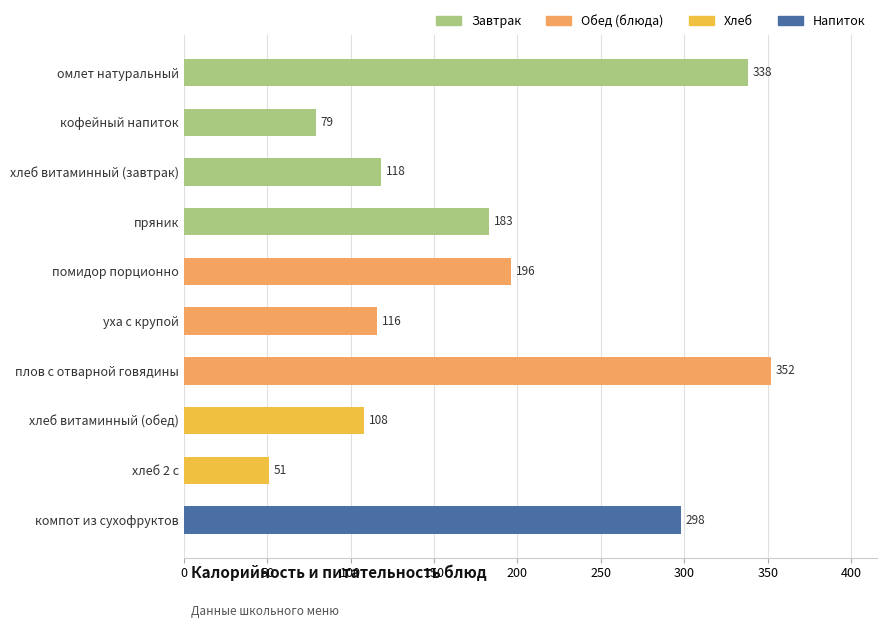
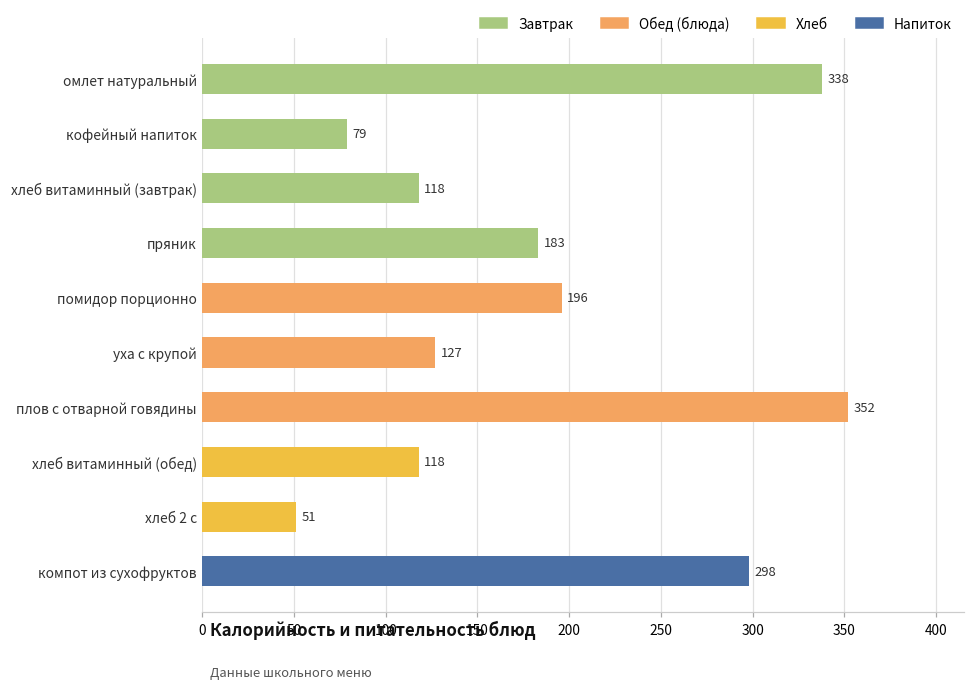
  {
    "омлет натуральный": 338,
    "кофейный напиток": 79,
    "хлеб витаминный (завтрак)": 118,
    "пряник": 183,
    "помидор порционно": 196,
-   "уха с крупой": 116,
+   "уха с крупой": 127,
    "плов с отварной говядины": 352,
-   "хлеб витаминный (обед)": 108,
+   "хлеб витаминный (обед)": 118,
    "хлеб 2 с": 51,
    "компот из сухофруктов": 298
  }
